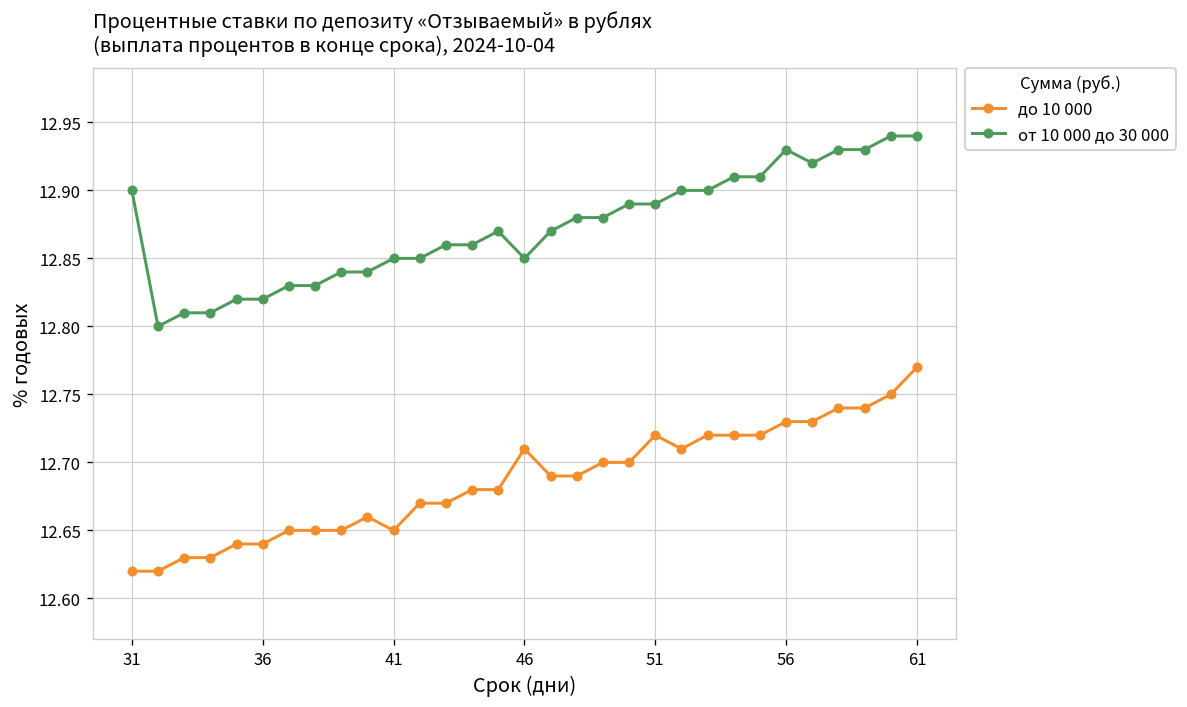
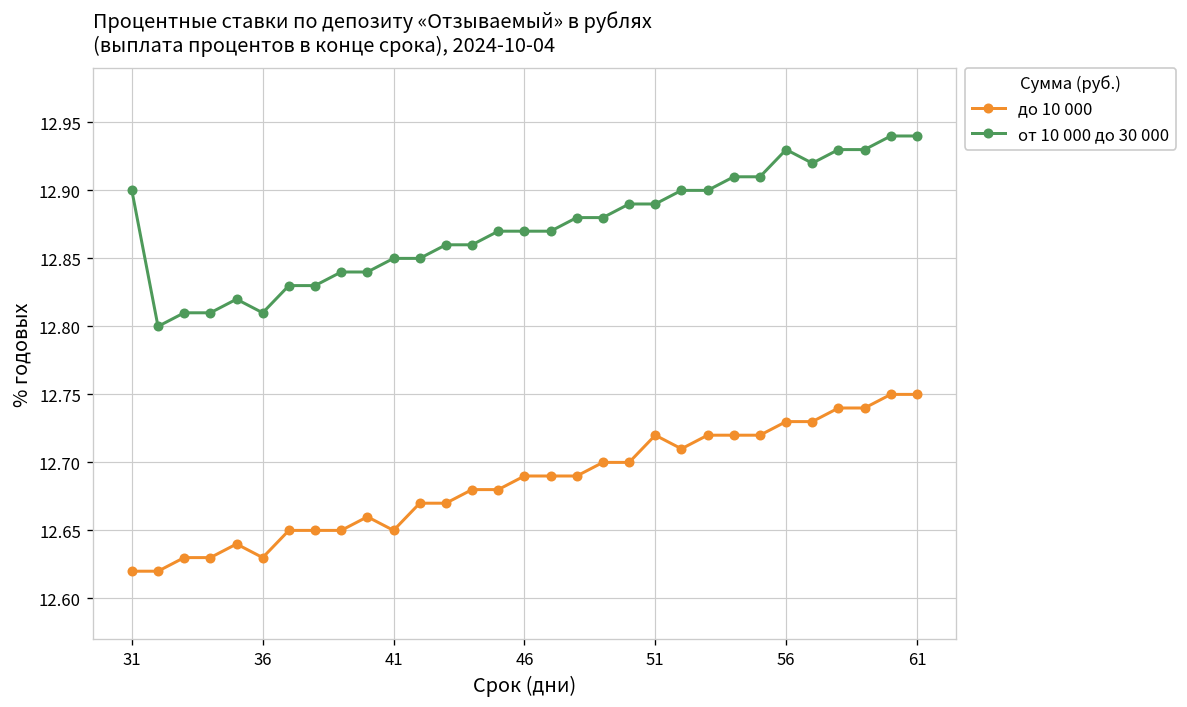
  {
    "до 10 000": {
      "31": 12.62,
-     "36": 12.64,
+     "36": 12.63,
      "41": 12.65,
-     "46": 12.71,
+     "46": 12.69,
      "51": 12.72,
      "56": 12.73,
-     "61": 12.77
+     "61": 12.75
    },
    "от 10 000 до 30 000": {
      "31": 12.90,
-     "36": 12.82,
+     "36": 12.81,
      "41": 12.85,
-     "46": 12.85,
+     "46": 12.87,
      "51": 12.89,
      "56": 12.93,
      "61": 12.94
    }
  }
